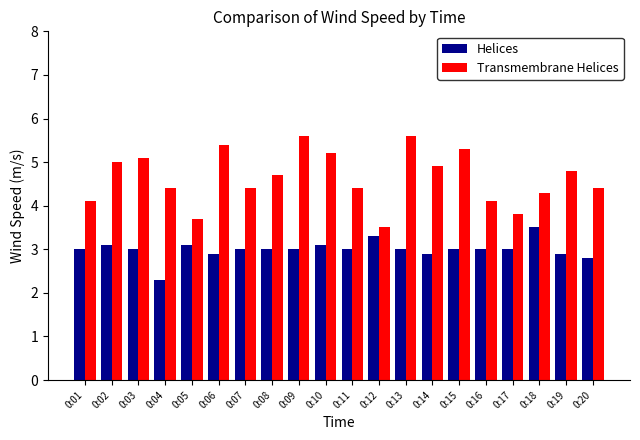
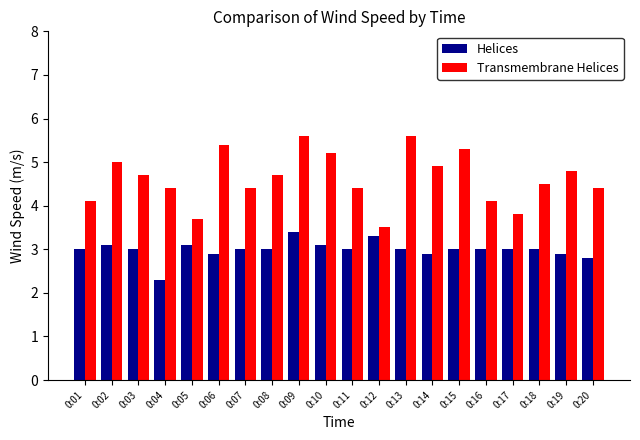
  {
    "Helices": {
      "0:01": 3.0,
      "0:02": 3.1,
      "0:03": 3.0,
      "0:04": 2.3,
      "0:05": 3.1,
      "0:06": 2.9,
      "0:07": 3.0,
      "0:08": 3.0,
-     "0:09": 3.0,
+     "0:09": 3.4,
      "0:10": 3.1,
      "0:11": 3.0,
      "0:12": 3.3,
      "0:13": 3.0,
      "0:14": 2.9,
      "0:15": 3.0,
      "0:16": 3.0,
      "0:17": 3.0,
-     "0:18": 3.5,
+     "0:18": 3.0,
      "0:19": 2.9,
      "0:20": 2.8
    },
    "Transmembrane Helices": {
      "0:01": 4.1,
      "0:02": 5.0,
-     "0:03": 5.1,
+     "0:03": 4.7,
      "0:04": 4.4,
      "0:05": 3.7,
      "0:06": 5.4,
      "0:07": 4.4,
      "0:08": 4.7,
      "0:09": 5.6,
      "0:10": 5.2,
      "0:11": 4.4,
      "0:12": 3.5,
      "0:13": 5.6,
      "0:14": 4.9,
      "0:15": 5.3,
      "0:16": 4.1,
      "0:17": 3.8,
-     "0:18": 4.3,
+     "0:18": 4.5,
      "0:19": 4.8,
      "0:20": 4.4
    }
  }
